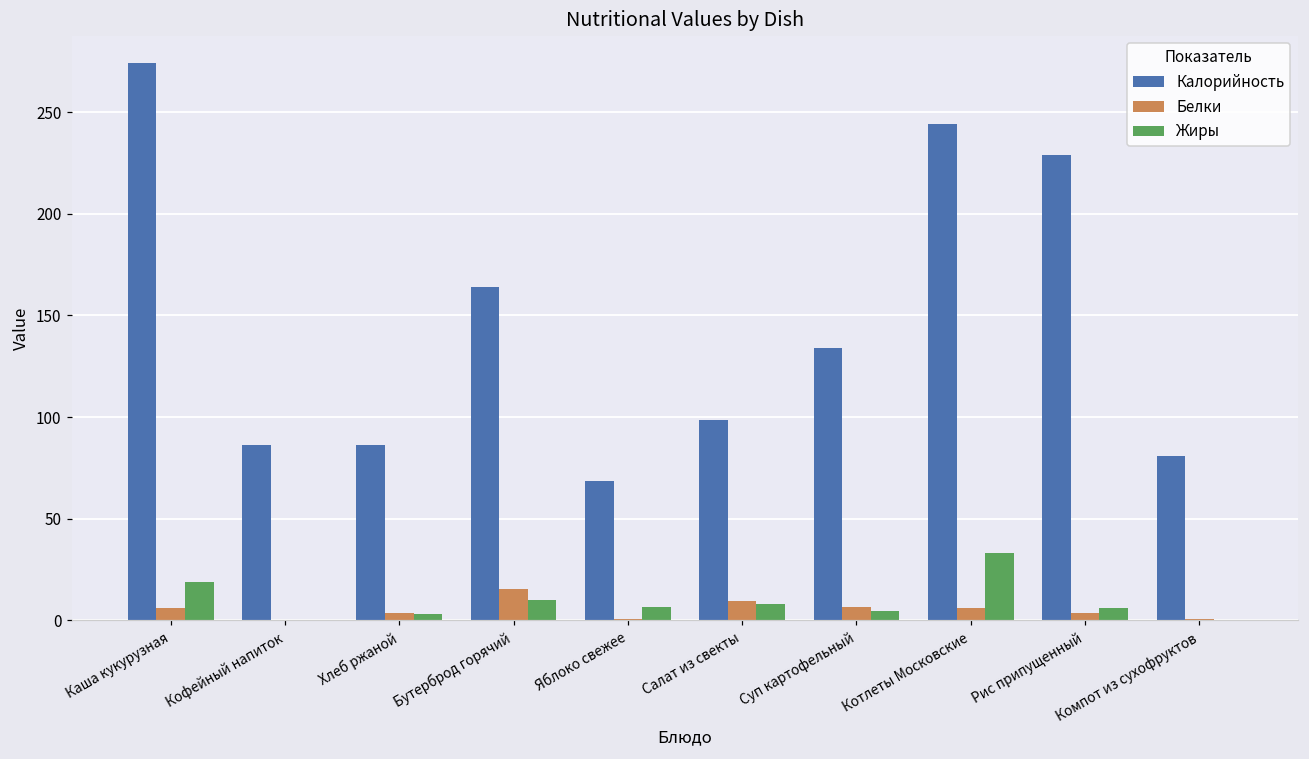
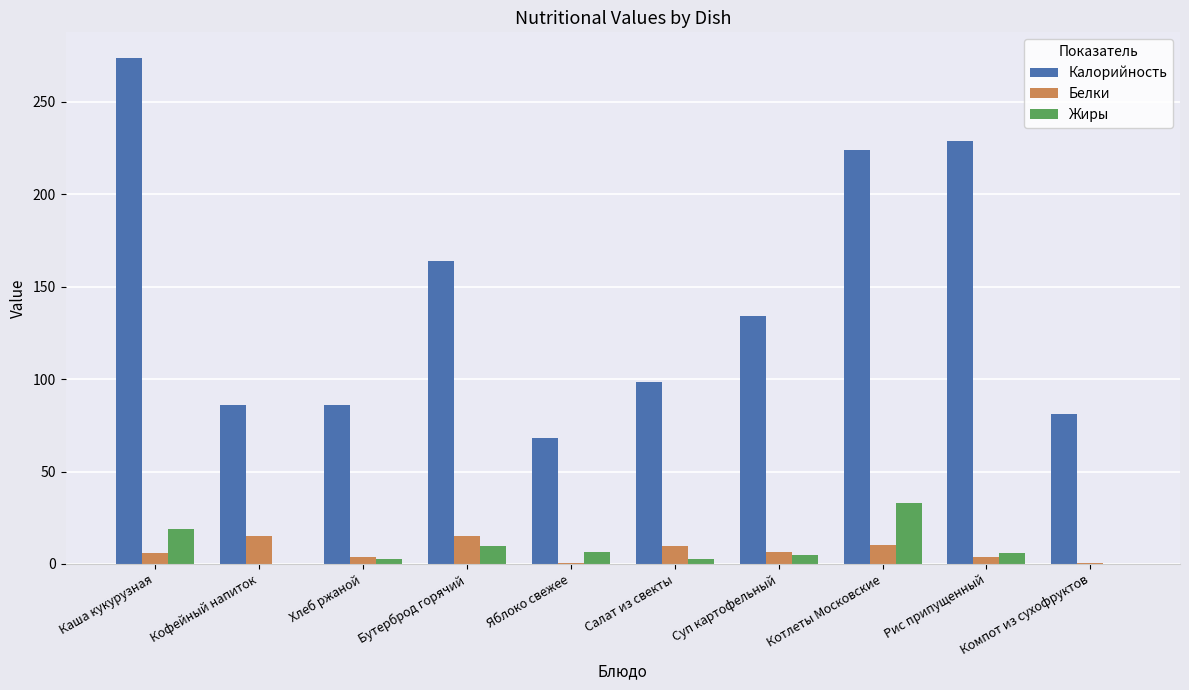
  {
    "Калорийность": {
      "Каша кукурузная": 274,
      "Кофейный напиток": 86,
      "Хлеб ржаной": 86,
      "Бутерброд горячий": 164,
      "Яблоко свежее": 68,
      "Салат из свекты": 98,
      "Суп картофельный": 134,
-     "Котлеты Московские": 244,
+     "Котлеты Московские": 224,
      "Рис припущенный": 229,
      "Компот из сухофруктов": 81
    },
    "Белки": {
      "Каша кукурузная": 6,
-     "Кофейный напиток": 0,
+     "Кофейный напиток": 15,
      "Хлеб ржаной": 4,
      "Бутерброд горячий": 15,
      "Салат из свекты": 10,
      "Суп картофельный": 7,
-     "Котлеты Московские": 6,
+     "Котлеты Московские": 10,
      "Рис припущенный": 4
    },
    "Жиры": {
      "Каша кукурузная": 19,
      "Хлеб ржаной": 3,
      "Бутерброд горячий": 10,
      "Яблоко свежее": 7,
-     "Салат из свекты": 8,
+     "Салат из свекты": 3,
      "Суп картофельный": 5,
      "Котлеты Московские": 33,
      "Рис припущенный": 6,
      "Компот из сухофруктов": 0
    }
  }
